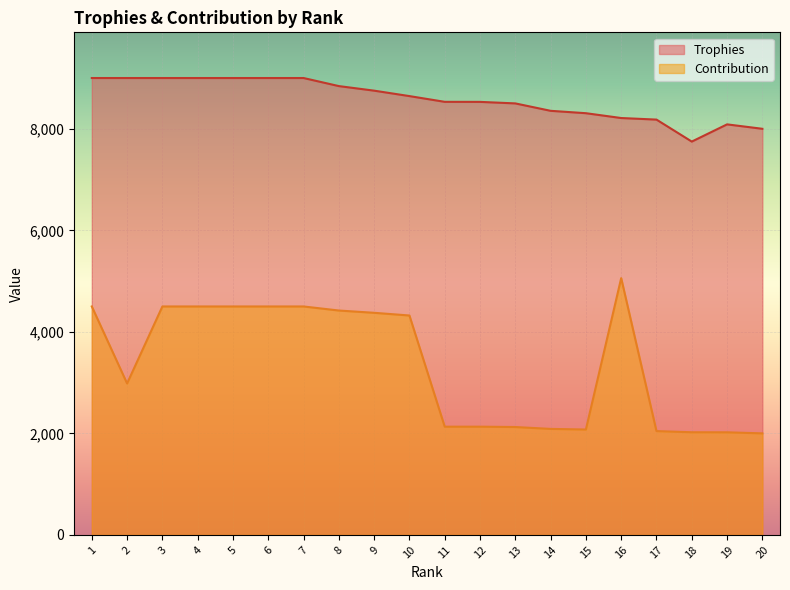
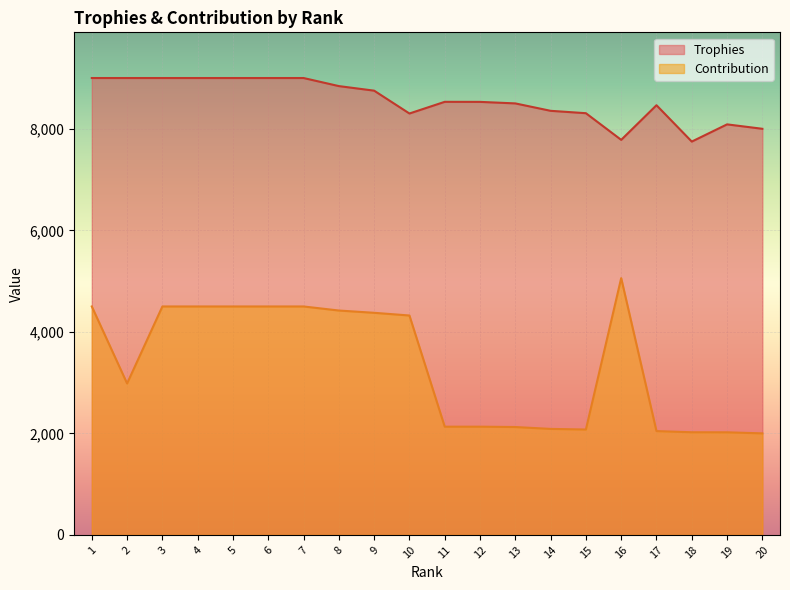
  {
    "Trophies": {
      "1": "9,000",
      "2": "9,000",
      "3": "9,000",
      "4": "9,000",
      "5": "9,000",
      "6": "9,000",
      "7": "9,000",
      "8": "8,800",
      "9": "8,800",
-     "10": "8,600",
+     "10": "8,300",
      "11": "8,500",
      "12": "8,500",
      "13": "8,500",
      "14": "8,400",
      "15": "8,300",
-     "16": "8,200",
-     "17": "8,200",
+     "16": "7,800",
+     "17": "8,500",
      "18": "7,700",
      "19": "8,100",
      "20": "8,000"
    },
    "Contribution": {
      "1": "4,500",
      "2": "3,000",
      "3": "4,500",
      "4": "4,500",
      "5": "4,500",
      "6": "4,500",
      "7": "4,500",
      "8": "4,400",
      "9": "4,400",
      "10": "4,300",
      "11": "2,100",
      "12": "2,100",
      "13": "2,100",
      "14": "2,100",
      "15": "2,100",
      "16": "5,100",
      "17": "2,000",
      "18": "2,000",
      "19": "2,000",
      "20": "2,000"
    }
  }
